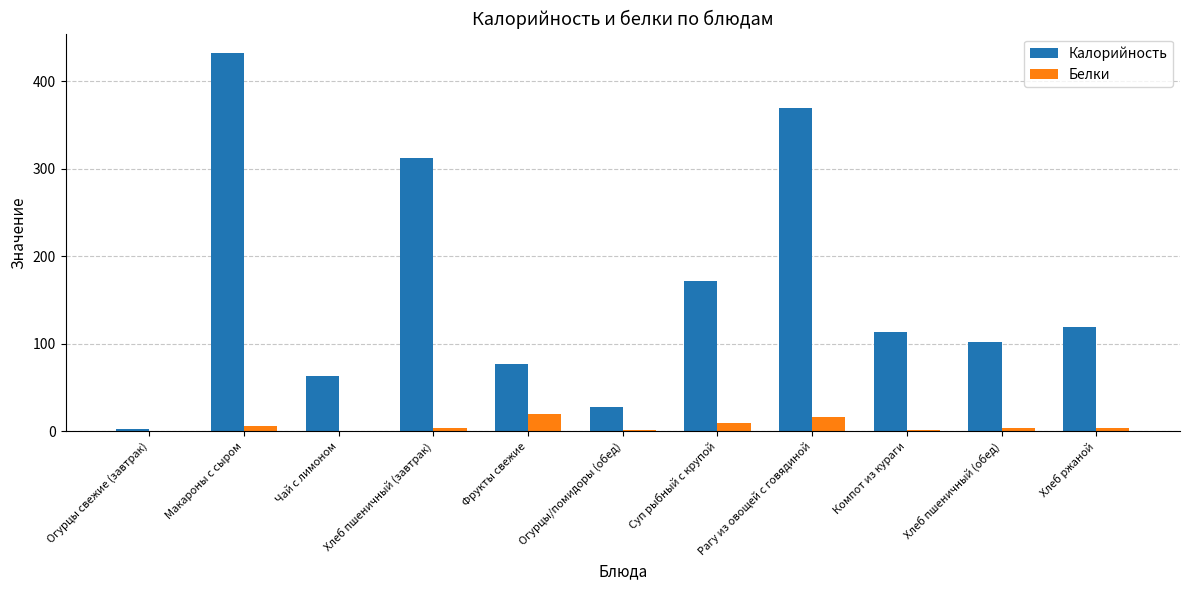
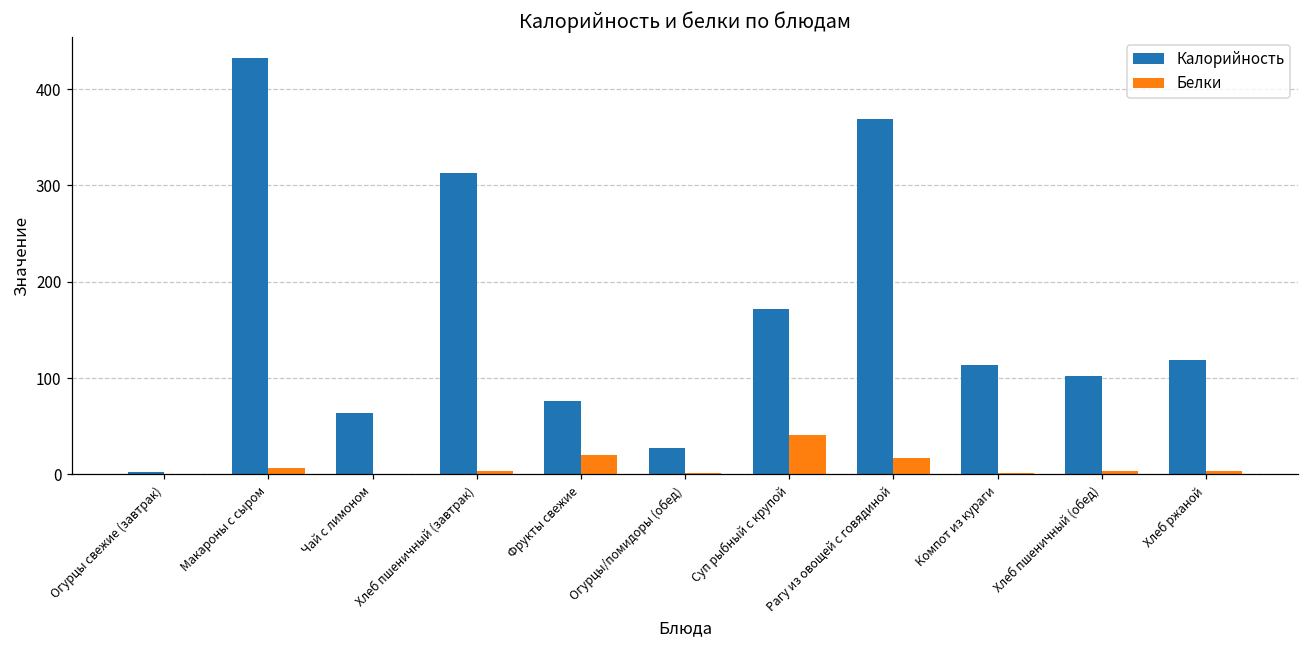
  {
    "Калорийность": {
      "Макароны с сыром": 430,
      "Чай с лимоном": 60,
      "Хлеб пшеничный (завтрак)": 310,
      "Фрукты свежие": 80,
      "Огурцы/помидоры (обед)": 30,
      "Суп рыбный с крупой": 170,
      "Рагу из овощей с говядиной": 370,
      "Компот из кураги": 110,
      "Хлеб пшеничный (обед)": 100,
      "Хлеб ржаной": 120
    },
    "Белки": {
      "Макароны с сыром": 10,
      "Хлеб пшеничный (завтрак)": 0,
      "Фрукты свежие": 20,
-     "Суп рыбный с крупой": 10,
+     "Суп рыбный с крупой": 40,
      "Рагу из овощей с говядиной": 20,
      "Хлеб пшеничный (обед)": 0,
      "Хлеб ржаной": 0
    }
  }
